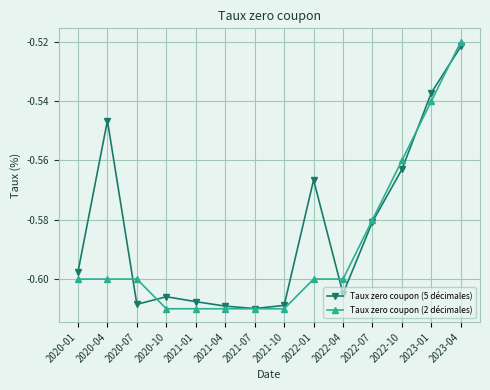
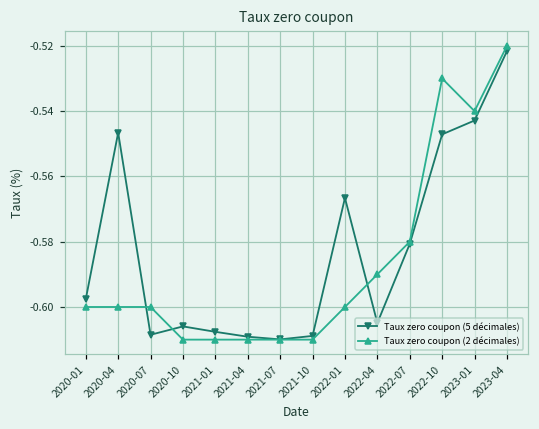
  {
    "Taux zero coupon (5 décimales)": {
      "2020-01": -0.598,
      "2020-04": -0.547,
      "2020-07": -0.609,
      "2020-10": -0.606,
      "2021-01": -0.608,
      "2021-04": -0.609,
      "2021-10": -0.609,
      "2022-01": -0.567,
-     "2022-10": -0.563,
-     "2023-01": -0.537,
+     "2022-10": -0.547,
+     "2023-01": -0.543,
      "2023-04": -0.522
    },
    "Taux zero coupon (2 décimales)": {
      "2020-01": -0.60,
      "2020-04": -0.60,
      "2020-07": -0.60,
      "2020-10": -0.61,
      "2021-01": -0.61,
      "2021-04": -0.61,
      "2021-10": -0.61,
      "2022-01": -0.60,
-     "2022-04": -0.60,
-     "2022-10": -0.56,
+     "2022-04": -0.59,
+     "2022-10": -0.53,
      "2023-01": -0.54,
      "2023-04": -0.52
    }
  }
